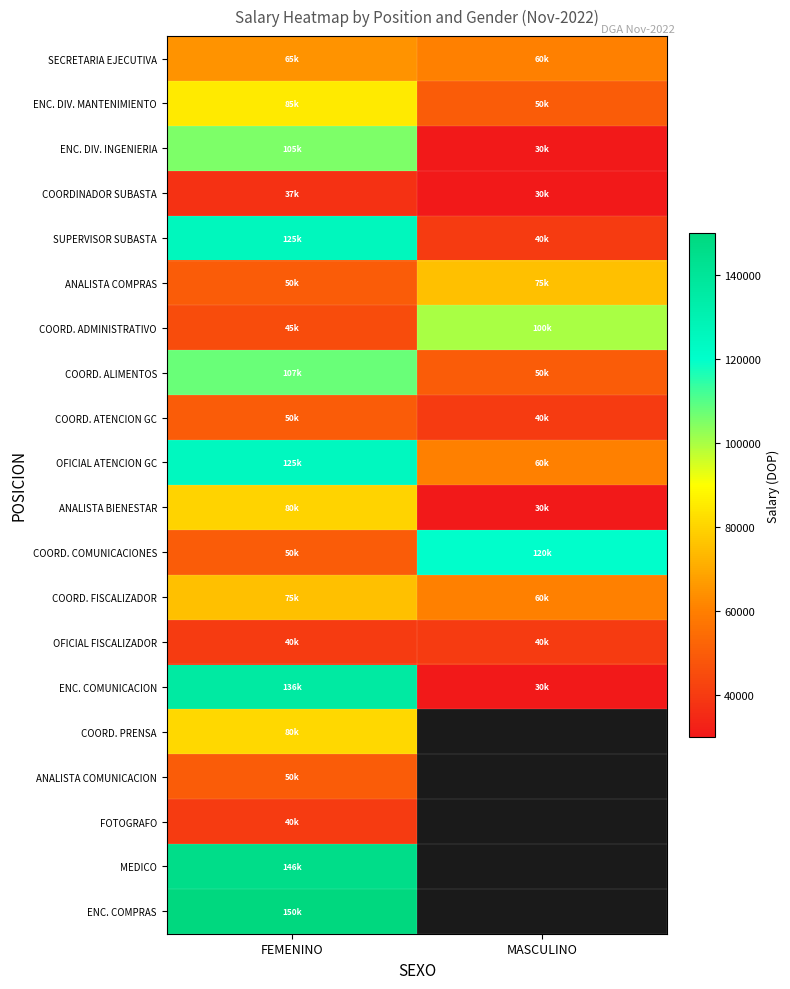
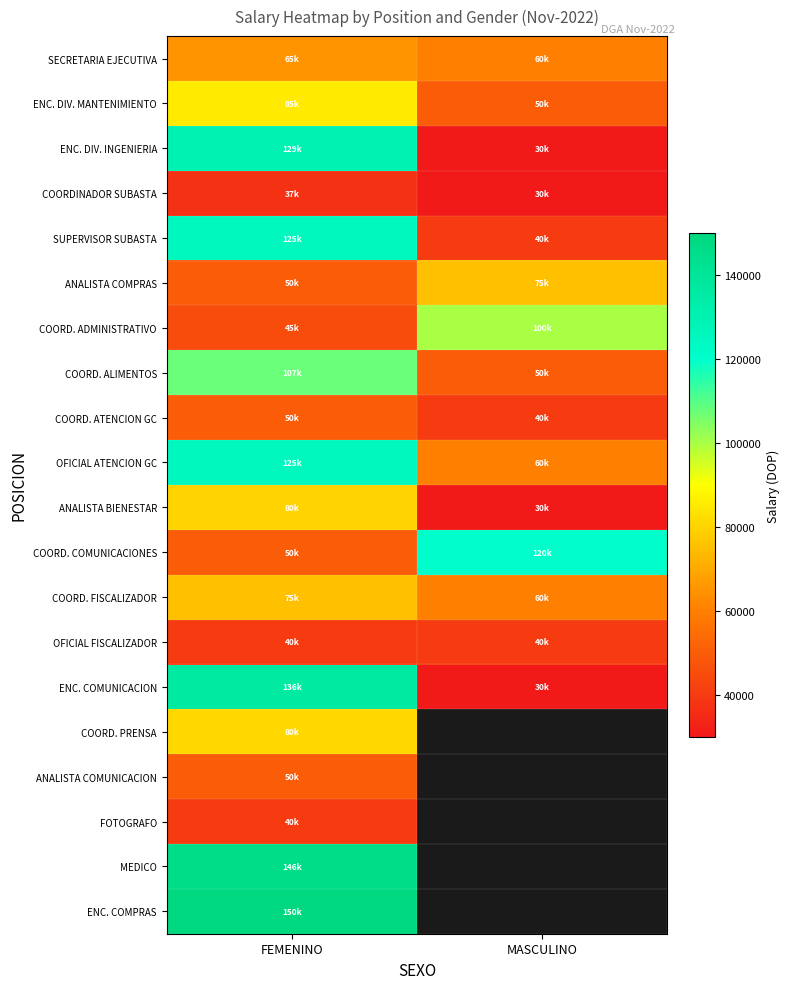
  {
    "SECRETARIA EJECUTIVA": {
      "FEMENINO": "65k",
      "MASCULINO": "60k"
    },
    "ENC. DIV. MANTENIMIENTO": {
      "FEMENINO": "85k",
      "MASCULINO": "50k"
    },
    "ENC. DIV. INGENIERIA": {
-     "FEMENINO": "105k",
+     "FEMENINO": "129k",
      "MASCULINO": "30k"
    },
    "COORDINADOR SUBASTA": {
      "FEMENINO": "37k",
      "MASCULINO": "30k"
    },
    "SUPERVISOR SUBASTA": {
      "FEMENINO": "125k",
      "MASCULINO": "40k"
    },
    "ANALISTA COMPRAS": {
      "FEMENINO": "50k",
      "MASCULINO": "75k"
    },
    "COORD. ADMINISTRATIVO": {
      "FEMENINO": "45k",
      "MASCULINO": "100k"
    },
    "COORD. ALIMENTOS": {
      "FEMENINO": "107k",
      "MASCULINO": "50k"
    },
    "COORD. ATENCION GC": {
      "FEMENINO": "50k",
      "MASCULINO": "40k"
    },
    "OFICIAL ATENCION GC": {
      "FEMENINO": "125k",
      "MASCULINO": "60k"
    },
    "ANALISTA BIENESTAR": {
      "FEMENINO": "80k",
      "MASCULINO": "30k"
    },
    "COORD. COMUNICACIONES": {
      "FEMENINO": "50k",
      "MASCULINO": "120k"
    },
    "COORD. FISCALIZADOR": {
      "FEMENINO": "75k",
      "MASCULINO": "60k"
    },
    "OFICIAL FISCALIZADOR": {
      "FEMENINO": "40k",
      "MASCULINO": "40k"
    },
    "ENC. COMUNICACION": {
      "FEMENINO": "136k",
      "MASCULINO": "30k"
    },
    "COORD. PRENSA": {
      "FEMENINO": "80k"
    },
    "ANALISTA COMUNICACION": {
      "FEMENINO": "50k"
    },
    "FOTOGRAFO": {
      "FEMENINO": "40k"
    },
    "MEDICO": {
      "FEMENINO": "146k"
    },
    "ENC. COMPRAS": {
      "FEMENINO": "150k"
    }
  }
